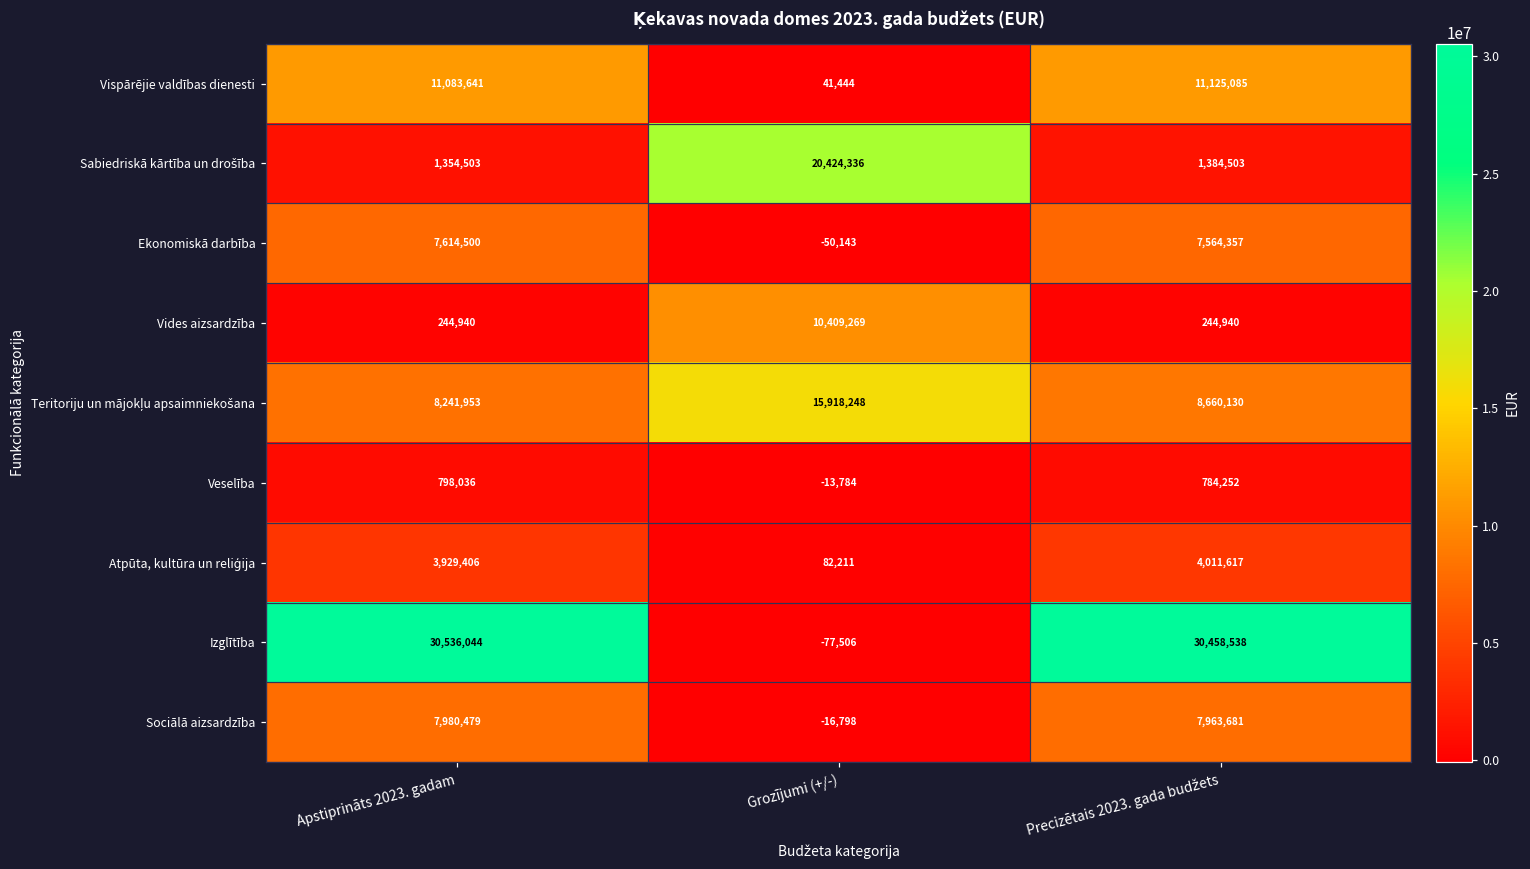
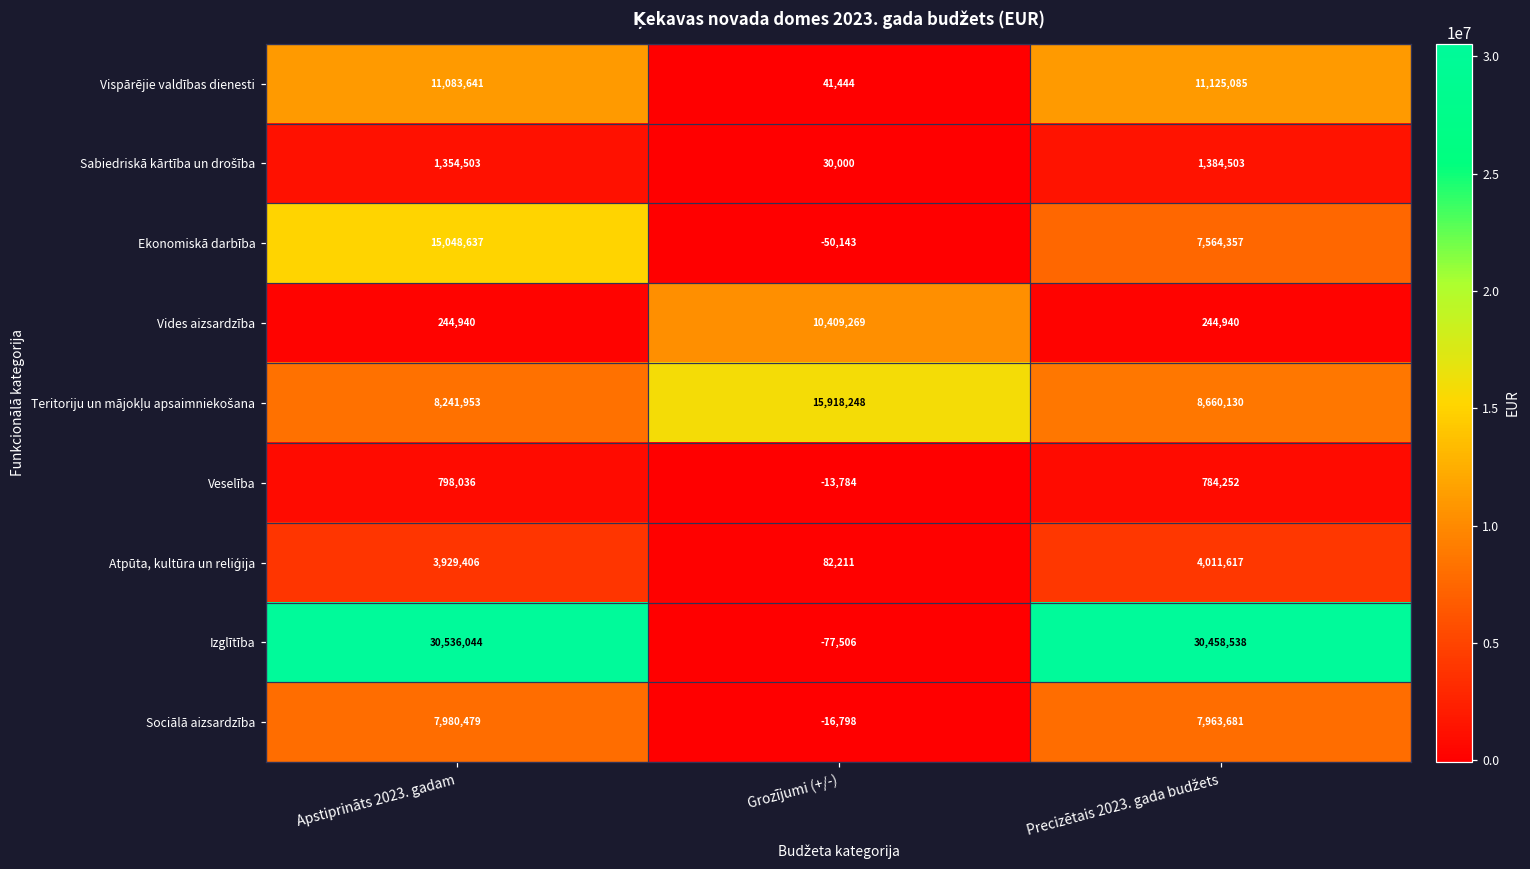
  {
    "Vispārējie valdības dienesti": {
      "Apstiprināts 2023. gadam": "11,083,641",
      "Grozījumi (+/-)": "41,444",
      "Precizētais 2023. gada budžets": "11,125,085"
    },
    "Sabiedriskā kārtība un drošība": {
      "Apstiprināts 2023. gadam": "1,354,503",
-     "Grozījumi (+/-)": "20,424,336",
+     "Grozījumi (+/-)": "30,000",
      "Precizētais 2023. gada budžets": "1,384,503"
    },
    "Ekonomiskā darbība": {
-     "Apstiprināts 2023. gadam": "7,614,500",
+     "Apstiprināts 2023. gadam": "15,048,637",
      "Grozījumi (+/-)": "-50,143",
      "Precizētais 2023. gada budžets": "7,564,357"
    },
    "Vides aizsardzība": {
      "Apstiprināts 2023. gadam": "244,940",
      "Grozījumi (+/-)": "10,409,269",
      "Precizētais 2023. gada budžets": "244,940"
    },
    "Teritoriju un mājokļu apsaimniekošana": {
      "Apstiprināts 2023. gadam": "8,241,953",
      "Grozījumi (+/-)": "15,918,248",
      "Precizētais 2023. gada budžets": "8,660,130"
    },
    "Veselība": {
      "Apstiprināts 2023. gadam": "798,036",
      "Grozījumi (+/-)": "-13,784",
      "Precizētais 2023. gada budžets": "784,252"
    },
    "Atpūta, kultūra un reliģija": {
      "Apstiprināts 2023. gadam": "3,929,406",
      "Grozījumi (+/-)": "82,211",
      "Precizētais 2023. gada budžets": "4,011,617"
    },
    "Izglītība": {
      "Apstiprināts 2023. gadam": "30,536,044",
      "Grozījumi (+/-)": "-77,506",
      "Precizētais 2023. gada budžets": "30,458,538"
    },
    "Sociālā aizsardzība": {
      "Apstiprināts 2023. gadam": "7,980,479",
      "Grozījumi (+/-)": "-16,798",
      "Precizētais 2023. gada budžets": "7,963,681"
    }
  }
